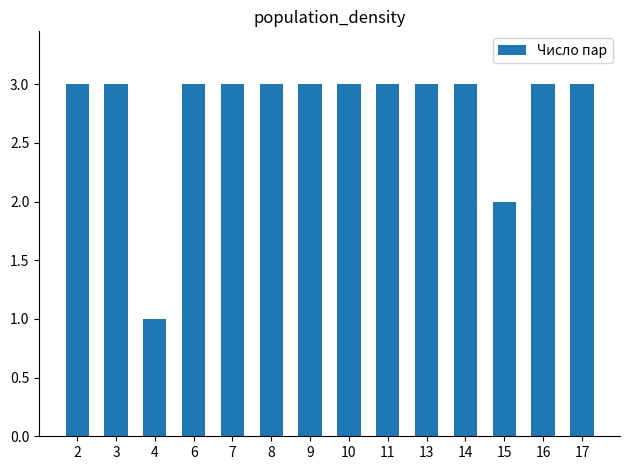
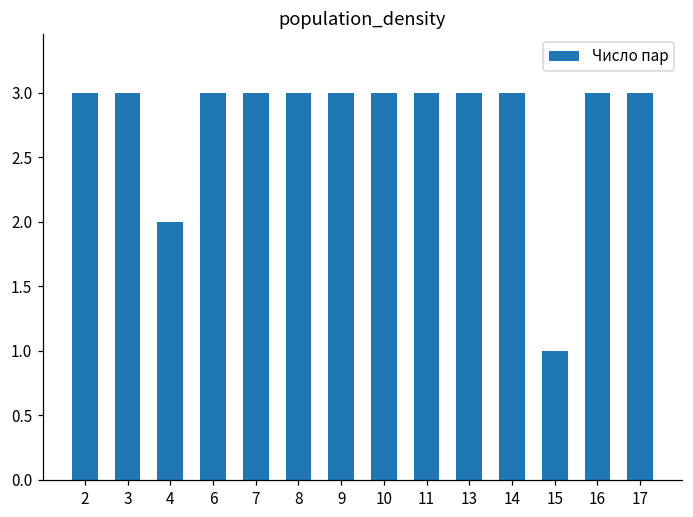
  {
    "2": 3,
    "3": 3,
-   "4": 1,
+   "4": 2,
    "6": 3,
    "7": 3,
    "8": 3,
    "9": 3,
    "10": 3,
    "11": 3,
    "13": 3,
    "14": 3,
-   "15": 2,
+   "15": 1,
    "16": 3,
    "17": 3
  }
